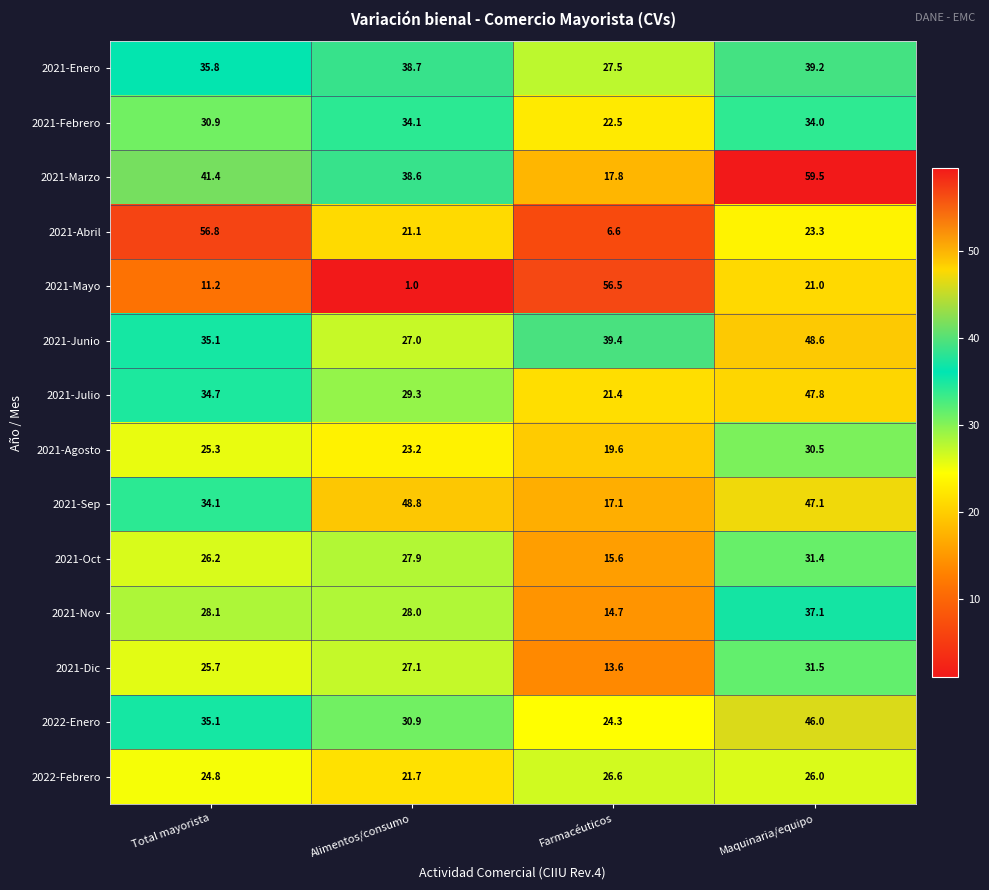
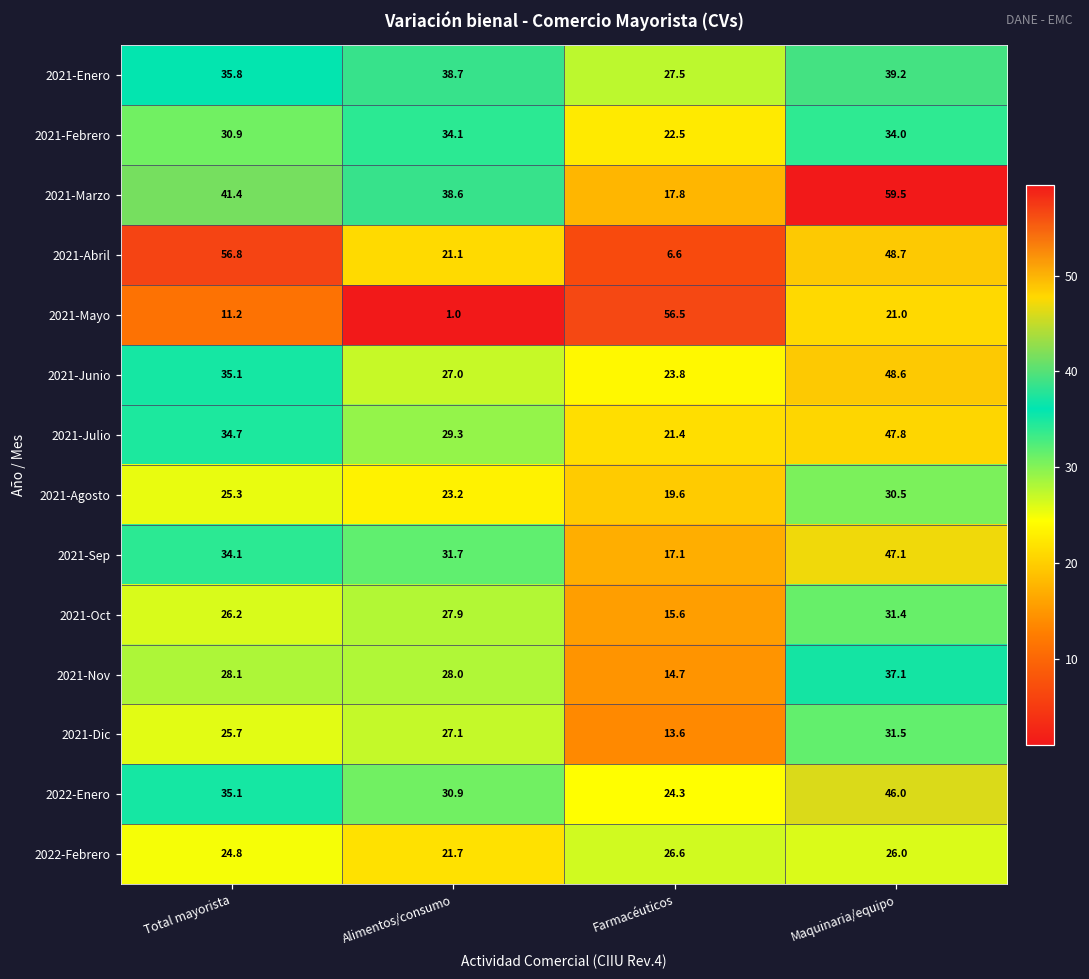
  {
    "2021-Enero": {
      "Total mayorista": 35.8,
      "Alimentos/consumo": 38.7,
      "Farmacéuticos": 27.5,
      "Maquinaria/equipo": 39.2
    },
    "2021-Febrero": {
      "Total mayorista": 30.9,
      "Alimentos/consumo": 34.1,
      "Farmacéuticos": 22.5,
      "Maquinaria/equipo": 34.0
    },
    "2021-Marzo": {
      "Total mayorista": 41.4,
      "Alimentos/consumo": 38.6,
      "Farmacéuticos": 17.8,
      "Maquinaria/equipo": 59.5
    },
    "2021-Abril": {
      "Total mayorista": 56.8,
      "Alimentos/consumo": 21.1,
      "Farmacéuticos": 6.6,
-     "Maquinaria/equipo": 23.3
+     "Maquinaria/equipo": 48.7
    },
    "2021-Mayo": {
      "Total mayorista": 11.2,
      "Alimentos/consumo": 1.0,
      "Farmacéuticos": 56.5,
      "Maquinaria/equipo": 21.0
    },
    "2021-Junio": {
      "Total mayorista": 35.1,
      "Alimentos/consumo": 27.0,
-     "Farmacéuticos": 39.4,
+     "Farmacéuticos": 23.8,
      "Maquinaria/equipo": 48.6
    },
    "2021-Julio": {
      "Total mayorista": 34.7,
      "Alimentos/consumo": 29.3,
      "Farmacéuticos": 21.4,
      "Maquinaria/equipo": 47.8
    },
    "2021-Agosto": {
      "Total mayorista": 25.3,
      "Alimentos/consumo": 23.2,
      "Farmacéuticos": 19.6,
      "Maquinaria/equipo": 30.5
    },
    "2021-Sep": {
      "Total mayorista": 34.1,
-     "Alimentos/consumo": 48.8,
+     "Alimentos/consumo": 31.7,
      "Farmacéuticos": 17.1,
      "Maquinaria/equipo": 47.1
    },
    "2021-Oct": {
      "Total mayorista": 26.2,
      "Alimentos/consumo": 27.9,
      "Farmacéuticos": 15.6,
      "Maquinaria/equipo": 31.4
    },
    "2021-Nov": {
      "Total mayorista": 28.1,
      "Alimentos/consumo": 28.0,
      "Farmacéuticos": 14.7,
      "Maquinaria/equipo": 37.1
    },
    "2021-Dic": {
      "Total mayorista": 25.7,
      "Alimentos/consumo": 27.1,
      "Farmacéuticos": 13.6,
      "Maquinaria/equipo": 31.5
    },
    "2022-Enero": {
      "Total mayorista": 35.1,
      "Alimentos/consumo": 30.9,
      "Farmacéuticos": 24.3,
      "Maquinaria/equipo": 46.0
    },
    "2022-Febrero": {
      "Total mayorista": 24.8,
      "Alimentos/consumo": 21.7,
      "Farmacéuticos": 26.6,
      "Maquinaria/equipo": 26.0
    }
  }
